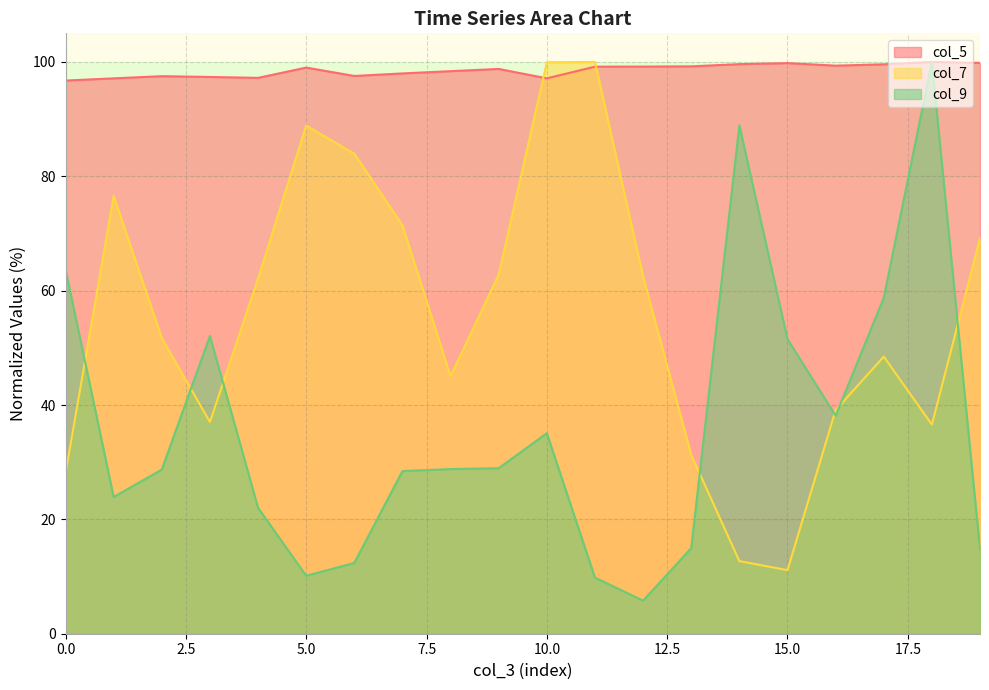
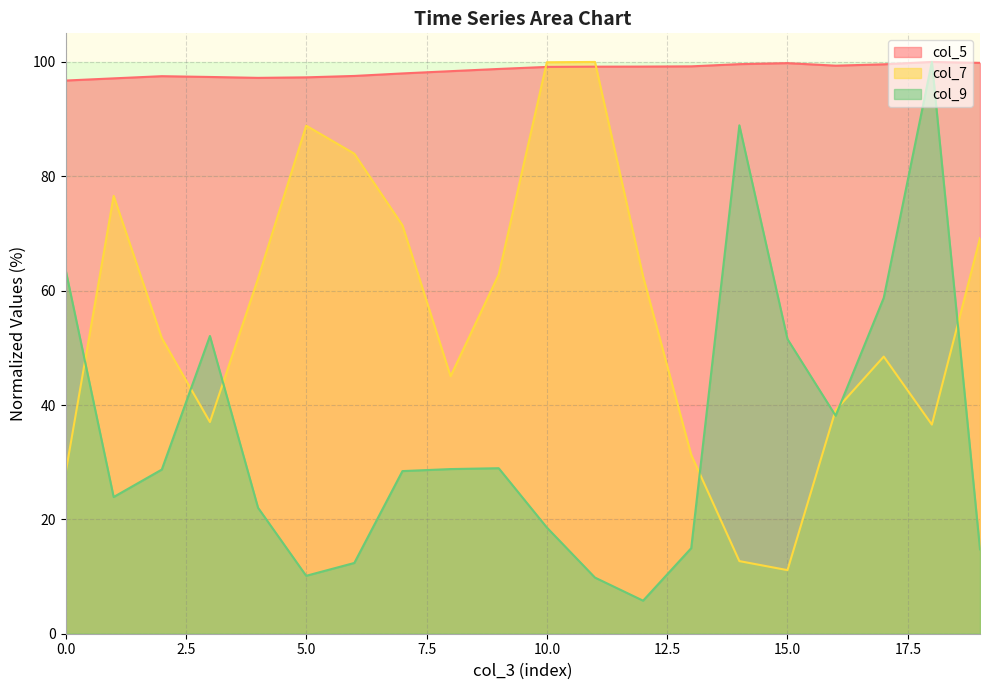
  {
    "col_5": {
      "0.0": 97,
-     "5.0": 99,
-     "10.0": 97,
+     "5.0": 97,
+     "10.0": 99,
      "15.0": 100
    },
    "col_7": {
      "0.0": 28,
      "5.0": 89,
      "10.0": 100,
      "15.0": 11
    },
    "col_9": {
      "0.0": 64,
      "5.0": 10,
-     "10.0": 35,
+     "10.0": 19,
      "15.0": 52
    }
  }
